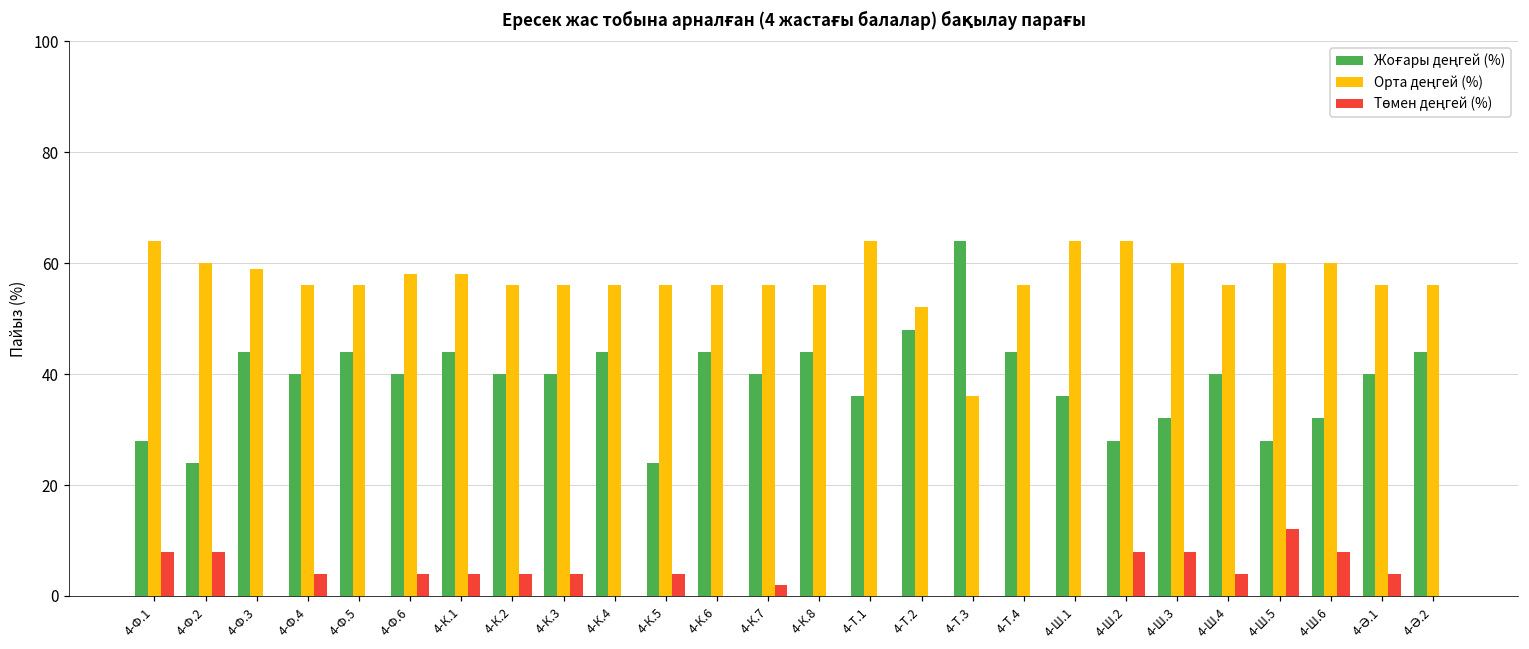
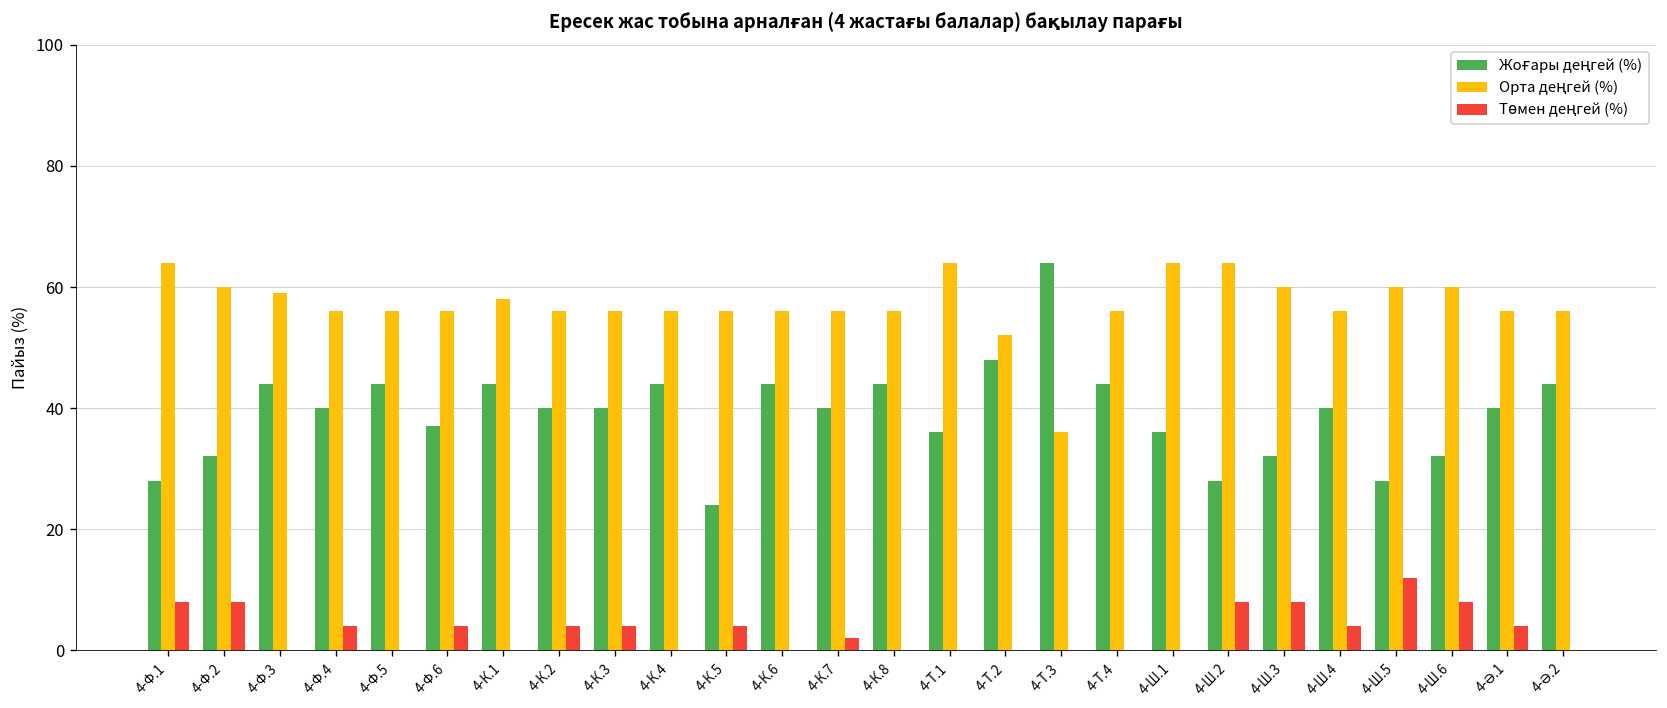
  {
    "Жоғары деңгей (%)": {
      "4-Ф.1": 28,
-     "4-Ф.2": 24,
+     "4-Ф.2": 32,
      "4-Ф.3": 44,
      "4-Ф.4": 40,
      "4-Ф.5": 44,
-     "4-Ф.6": 40,
+     "4-Ф.6": 37,
      "4-К.1": 44,
      "4-К.2": 40,
      "4-К.3": 40,
      "4-К.4": 44,
      "4-К.5": 24,
      "4-К.6": 44,
      "4-К.7": 40,
      "4-К.8": 44,
      "4-Т.1": 36,
      "4-Т.2": 48,
      "4-Т.3": 64,
      "4-Т.4": 44,
      "4-Ш.1": 36,
      "4-Ш.2": 28,
      "4-Ш.3": 32,
      "4-Ш.4": 40,
      "4-Ш.5": 28,
      "4-Ш.6": 32,
      "4-Ә.1": 40,
      "4-Ә.2": 44
    },
    "Орта деңгей (%)": {
      "4-Ф.1": 64,
      "4-Ф.2": 60,
      "4-Ф.3": 59,
      "4-Ф.4": 56,
      "4-Ф.5": 56,
-     "4-Ф.6": 58,
+     "4-Ф.6": 56,
      "4-К.1": 58,
      "4-К.2": 56,
      "4-К.3": 56,
      "4-К.4": 56,
      "4-К.5": 56,
      "4-К.6": 56,
      "4-К.7": 56,
      "4-К.8": 56,
      "4-Т.1": 64,
      "4-Т.2": 52,
      "4-Т.3": 36,
      "4-Т.4": 56,
      "4-Ш.1": 64,
      "4-Ш.2": 64,
      "4-Ш.3": 60,
      "4-Ш.4": 56,
      "4-Ш.5": 60,
      "4-Ш.6": 60,
      "4-Ә.1": 56,
      "4-Ә.2": 56
    },
    "Төмен деңгей (%)": {
      "4-Ф.1": 8,
      "4-Ф.2": 8,
      "4-Ф.3": 0,
      "4-Ф.4": 4,
      "4-Ф.5": 0,
      "4-Ф.6": 4,
-     "4-К.1": 4,
+     "4-К.1": 0,
      "4-К.2": 4,
      "4-К.3": 4,
      "4-К.4": 0,
      "4-К.5": 4,
      "4-К.6": 0,
      "4-К.7": 2,
      "4-К.8": 0,
      "4-Т.1": 0,
      "4-Т.2": 0,
      "4-Т.3": 0,
      "4-Т.4": 0,
      "4-Ш.1": 0,
      "4-Ш.2": 8,
      "4-Ш.3": 8,
      "4-Ш.4": 4,
      "4-Ш.5": 12,
      "4-Ш.6": 8,
      "4-Ә.1": 4,
      "4-Ә.2": 0
    }
  }
